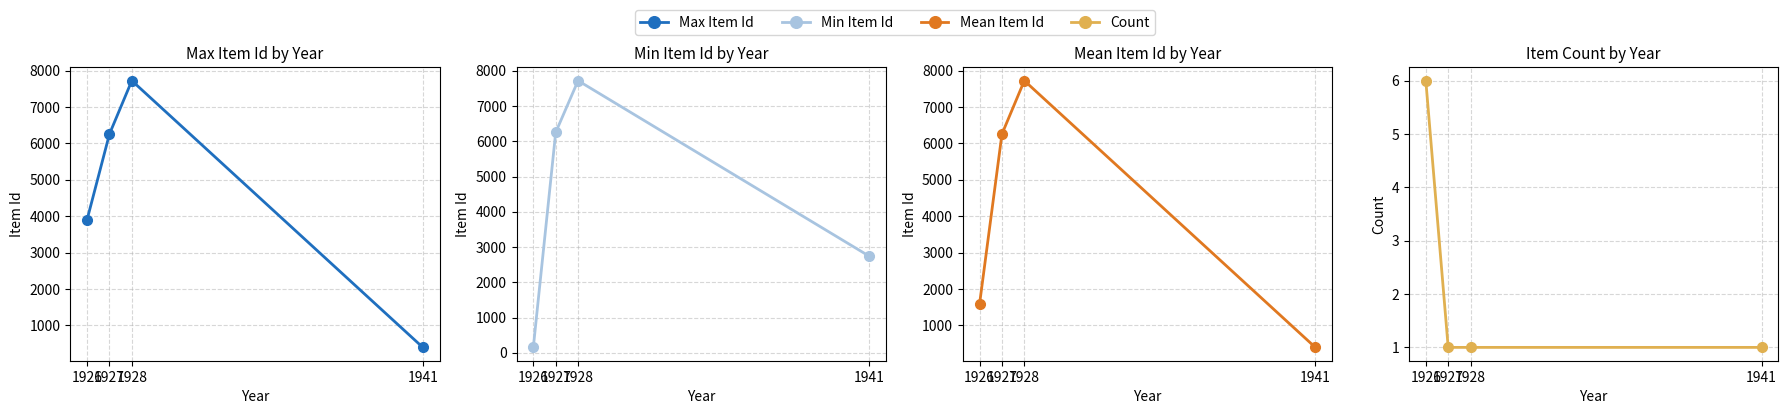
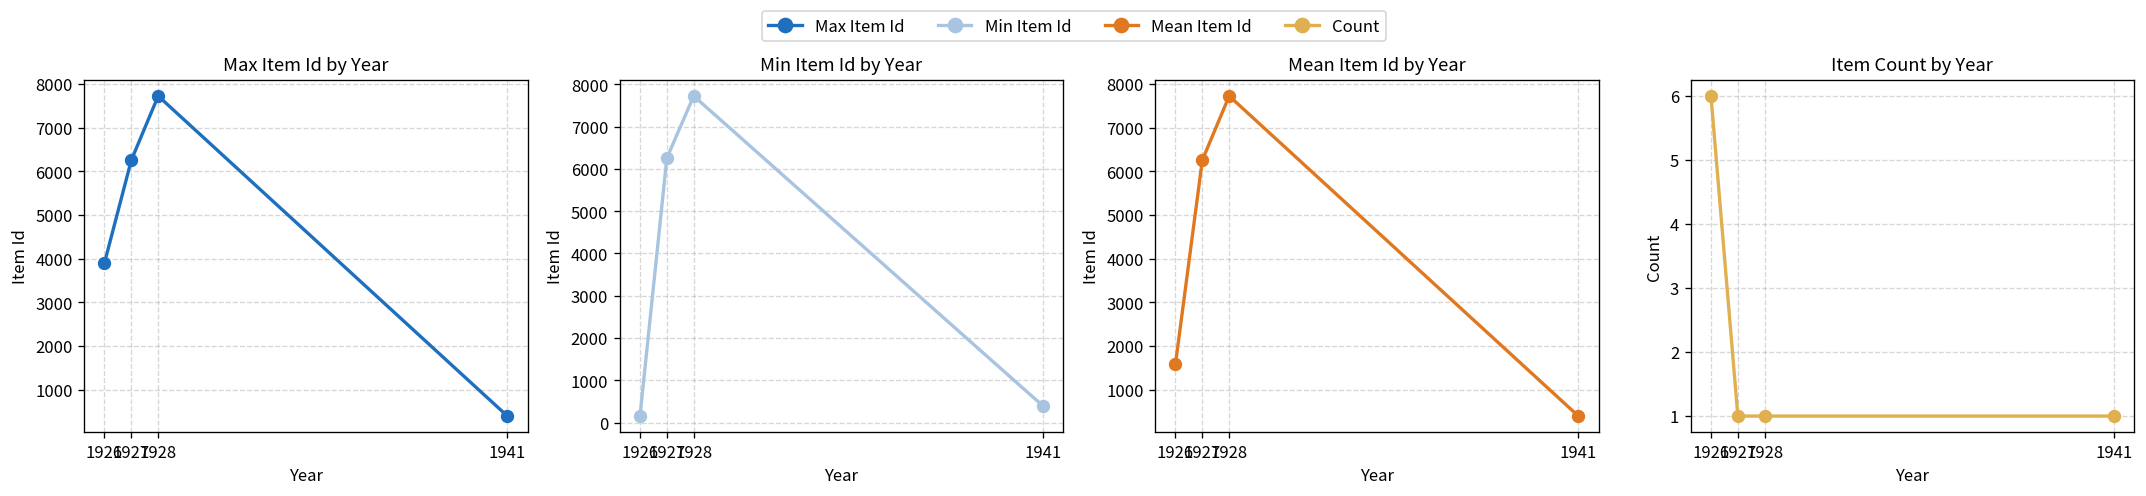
  {
    "Max Item Id by Year": {
      "1941": 400
    },
    "Min Item Id by Year": {
-     "1941": 2700
+     "1941": 400
    },
    "Mean Item Id by Year": {
      "1941": 400
    },
    "Item Count by Year": {
      "1941": 1.0
    }
  }
